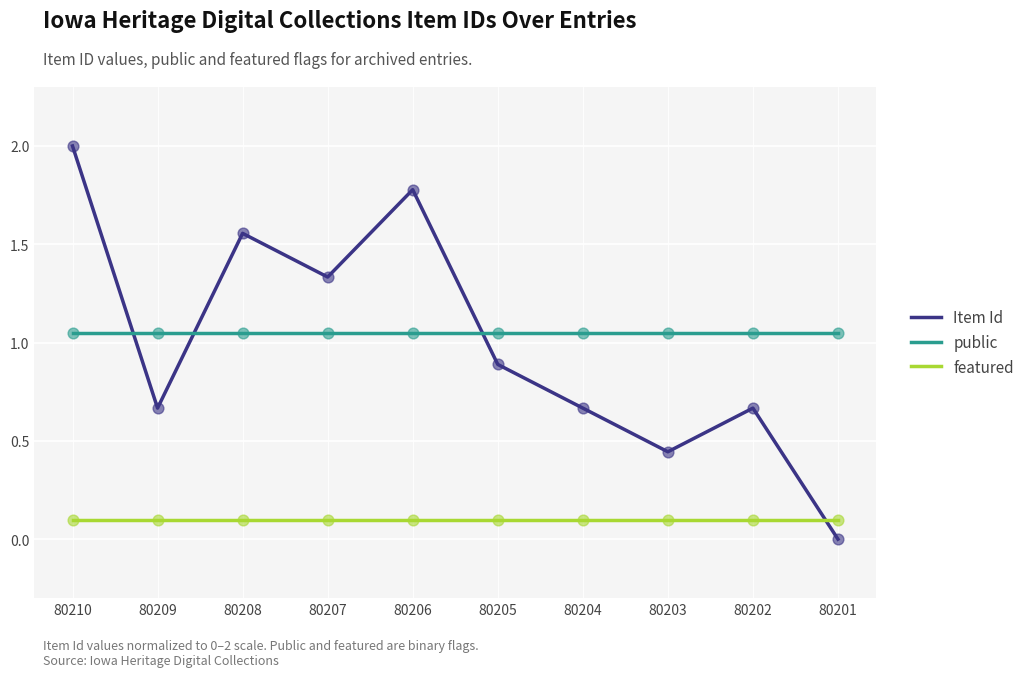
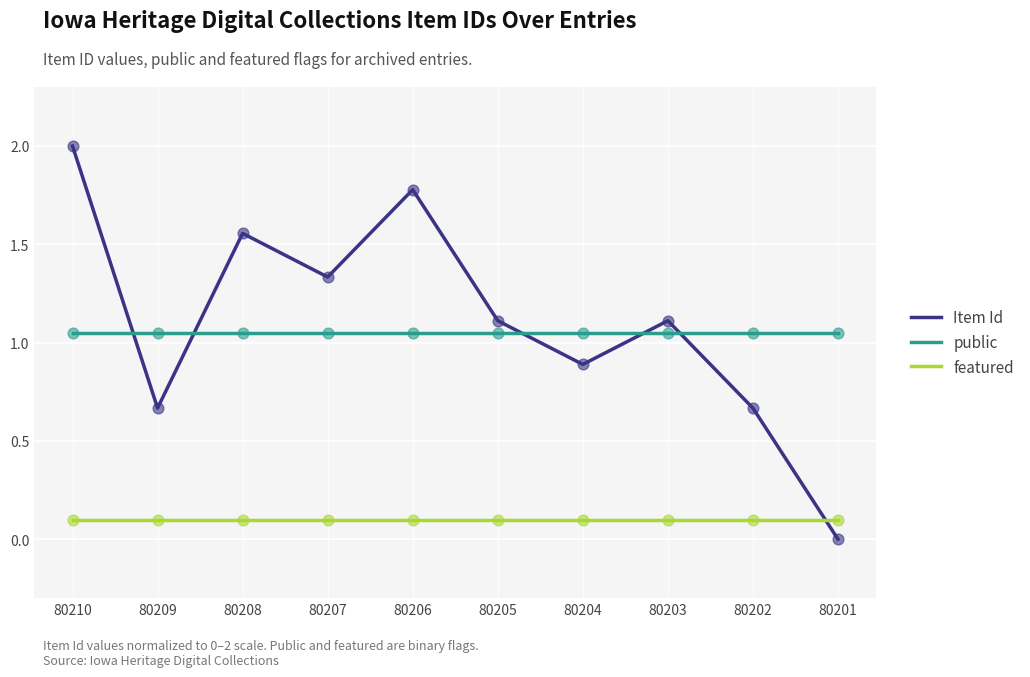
  {
    "Item Id": {
      "80210": 2.00,
      "80209": 0.67,
      "80208": 1.56,
      "80207": 1.33,
      "80206": 1.78,
-     "80205": 0.89,
-     "80204": 0.67,
-     "80203": 0.44,
+     "80205": 1.11,
+     "80204": 0.89,
+     "80203": 1.11,
      "80202": 0.67,
      "80201": 0.00
    },
    "public": {
      "80210": 1.05,
      "80209": 1.05,
      "80208": 1.05,
      "80207": 1.05,
      "80206": 1.05,
      "80205": 1.05,
      "80204": 1.05,
      "80203": 1.05,
      "80202": 1.05,
      "80201": 1.05
    },
    "featured": {
      "80210": 0.10,
      "80209": 0.10,
      "80208": 0.10,
      "80207": 0.10,
      "80206": 0.10,
      "80205": 0.10,
      "80204": 0.10,
      "80203": 0.10,
      "80202": 0.10,
      "80201": 0.10
    }
  }
